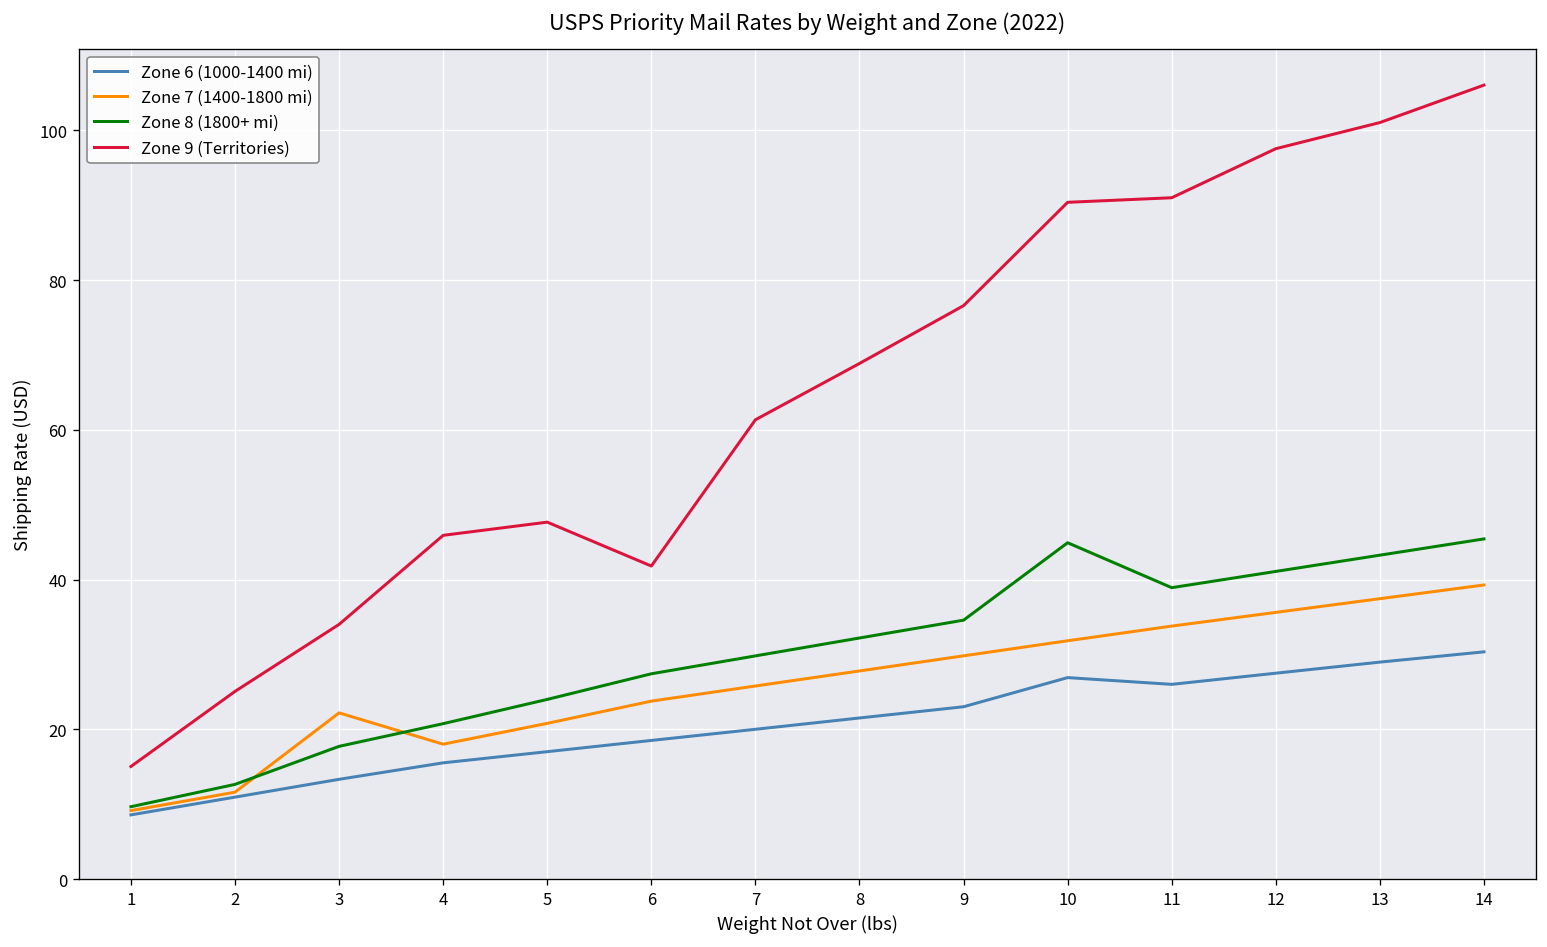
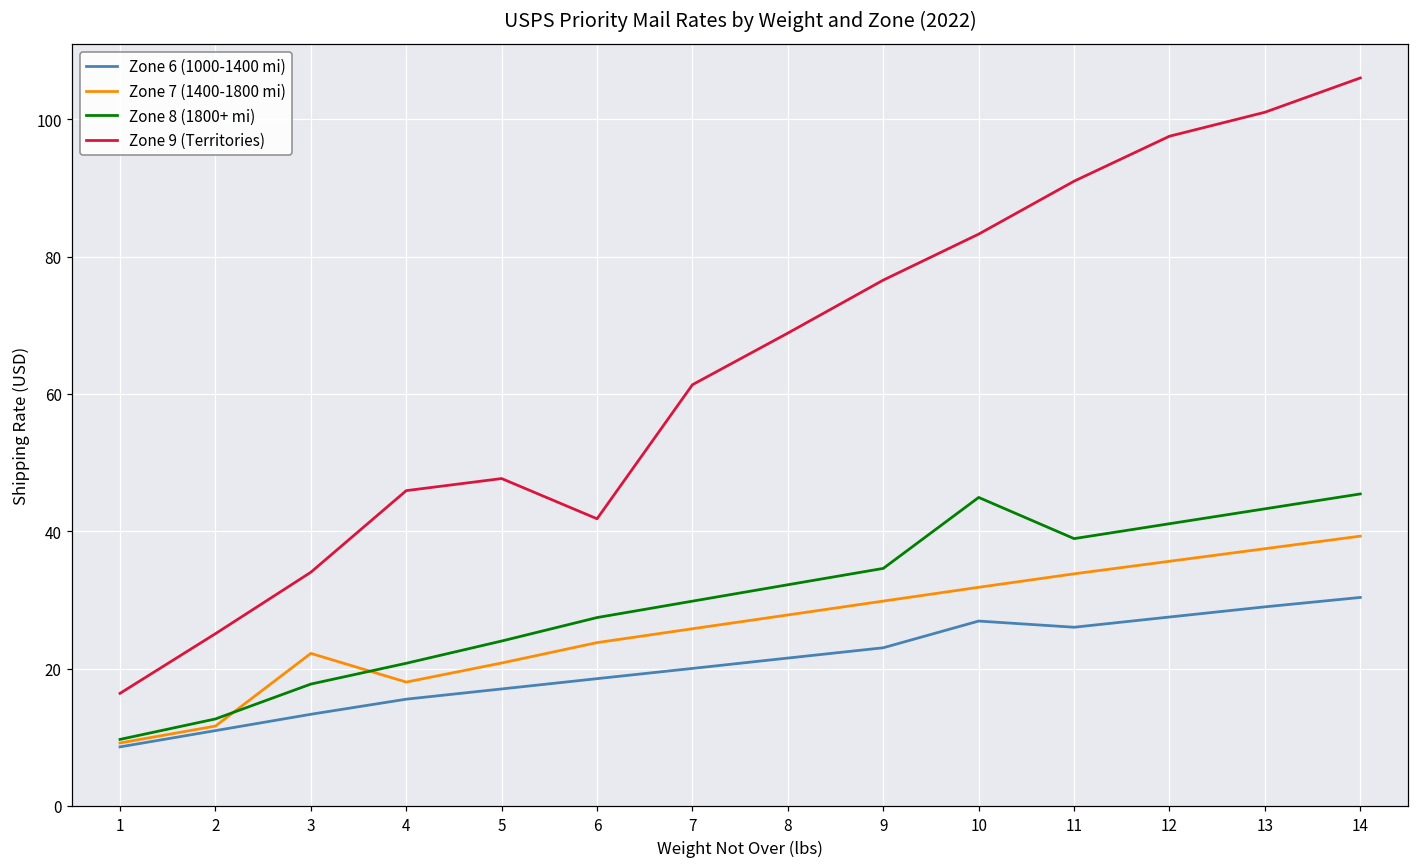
  {
    "Zone 6 (1000-1400 mi)": {
      "1": 9,
      "2": 11,
      "3": 13,
      "4": 16,
      "5": 17,
      "6": 19,
      "7": 20,
      "8": 22,
      "9": 23,
      "10": 27,
      "11": 26,
      "12": 28,
      "13": 29,
      "14": 30
    },
    "Zone 7 (1400-1800 mi)": {
      "1": 9,
      "2": 12,
      "3": 22,
      "4": 18,
      "5": 21,
      "6": 24,
      "7": 26,
      "8": 28,
      "9": 30,
      "10": 32,
      "11": 34,
      "12": 36,
      "13": 37,
      "14": 39
    },
    "Zone 8 (1800+ mi)": {
      "1": 10,
      "2": 13,
      "3": 18,
      "4": 21,
      "5": 24,
      "6": 27,
      "7": 30,
      "8": 32,
      "9": 35,
      "10": 45,
      "11": 39,
      "12": 41,
      "13": 43,
      "14": 45
    },
    "Zone 9 (Territories)": {
-     "1": 15,
+     "1": 16,
      "2": 25,
      "3": 34,
      "4": 46,
      "5": 48,
      "6": 42,
      "7": 61,
      "8": 69,
      "9": 77,
-     "10": 90,
+     "10": 83,
      "11": 91,
      "12": 98,
      "13": 101,
      "14": 106
    }
  }
